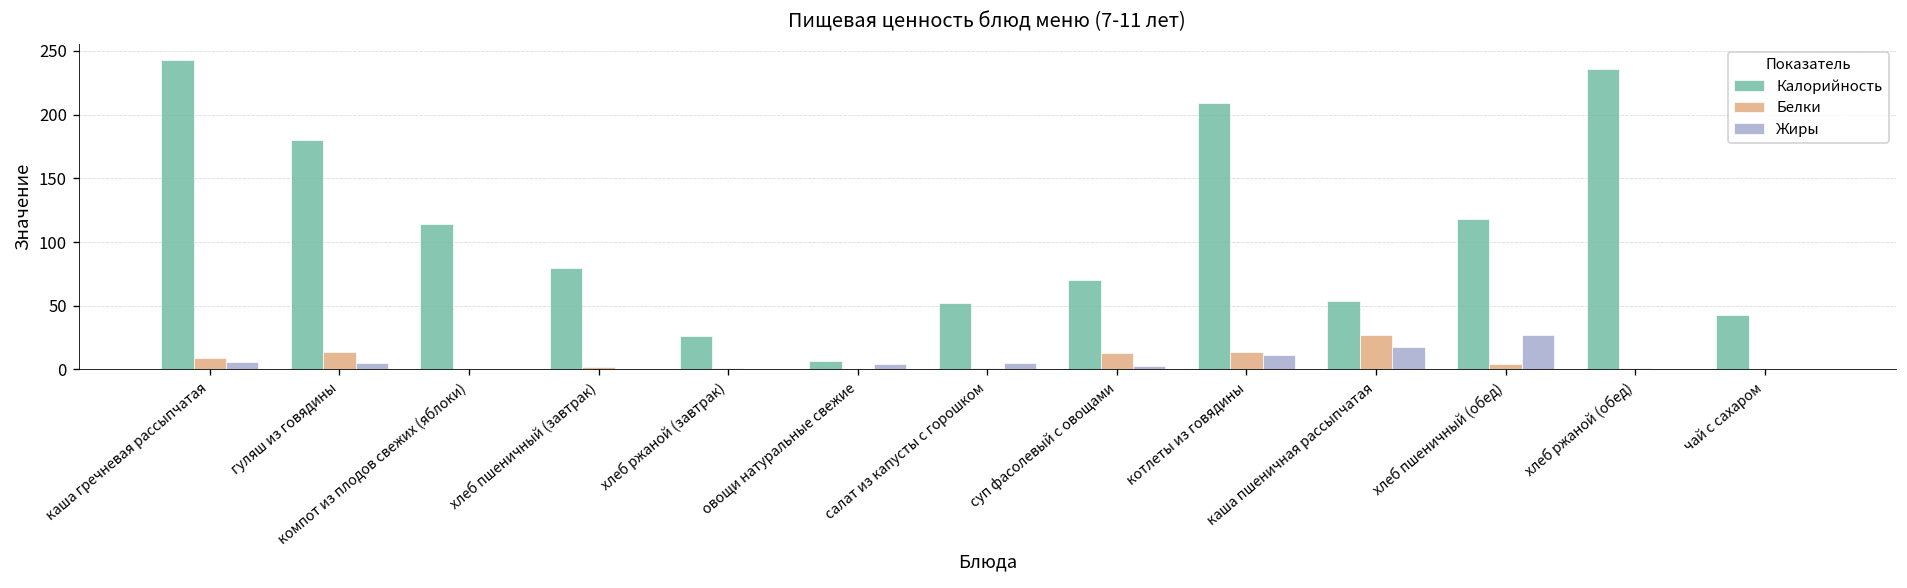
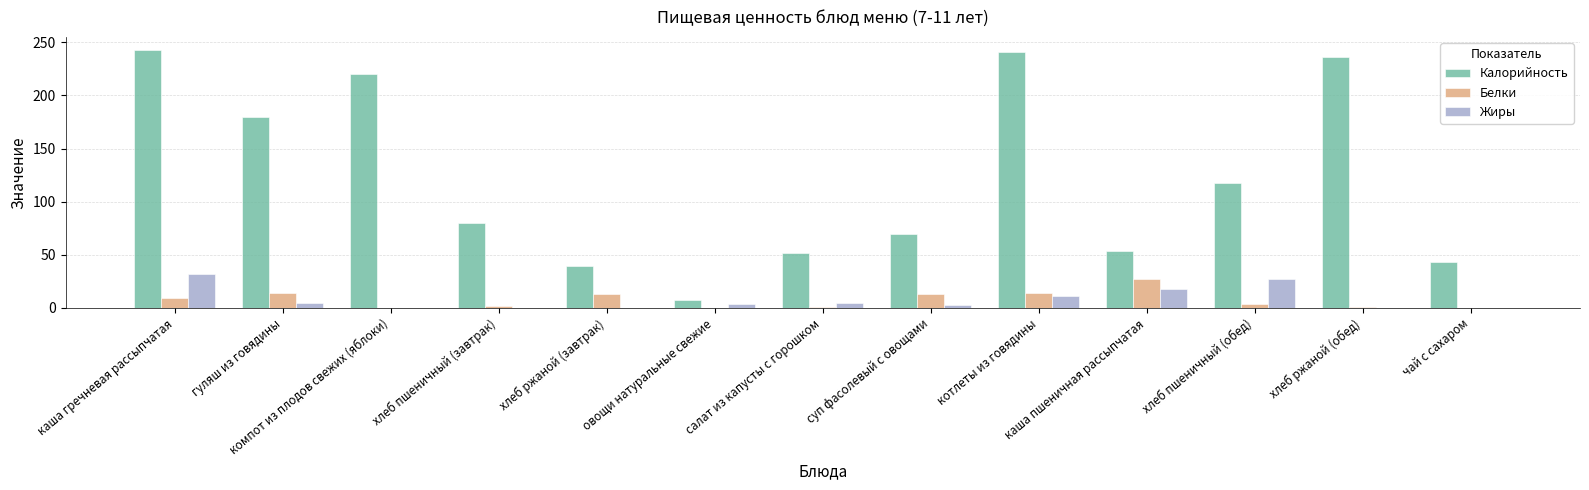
  {
    "Калорийность": {
      "каша гречневая рассыпчатая": 243,
      "гуляш из говядины": 180,
-     "компот из плодов свежих (яблоки)": 114,
+     "компот из плодов свежих (яблоки)": 220,
      "хлеб пшеничный (завтрак)": 80,
-     "хлеб ржаной (завтрак)": 26,
+     "хлеб ржаной (завтрак)": 39,
      "овощи натуральные свежие": 7,
      "салат из капусты с горошком": 52,
      "суп фасолевый с овощами": 70,
-     "котлеты из говядины": 209,
+     "котлеты из говядины": 241,
      "каша пшеничная рассыпчатая": 54,
      "хлеб пшеничный (обед)": 118,
      "хлеб ржаной (обед)": 236,
      "чай с сахаром": 43
    },
    "Белки": {
      "каша гречневая рассыпчатая": 9,
      "гуляш из говядины": 14,
      "компот из плодов свежих (яблоки)": 0,
-     "хлеб ржаной (завтрак)": 1,
+     "хлеб ржаной (завтрак)": 13,
      "овощи натуральные свежие": 0,
      "суп фасолевый с овощами": 13,
      "котлеты из говядины": 14,
      "каша пшеничная рассыпчатая": 27,
      "хлеб пшеничный (обед)": 4,
      "чай с сахаром": 0
    },
    "Жиры": {
-     "каша гречневая рассыпчатая": 6,
+     "каша гречневая рассыпчатая": 32,
      "гуляш из говядины": 5,
      "компот из плодов свежих (яблоки)": 0,
      "хлеб пшеничный (завтрак)": 0,
      "хлеб ржаной (завтрак)": 0,
      "овощи натуральные свежие": 4,
      "салат из капусты с горошком": 5,
      "суп фасолевый с овощами": 3,
      "котлеты из говядины": 11,
      "каша пшеничная рассыпчатая": 18,
      "хлеб пшеничный (обед)": 27,
      "хлеб ржаной (обед)": 0,
      "чай с сахаром": 0
    }
  }
